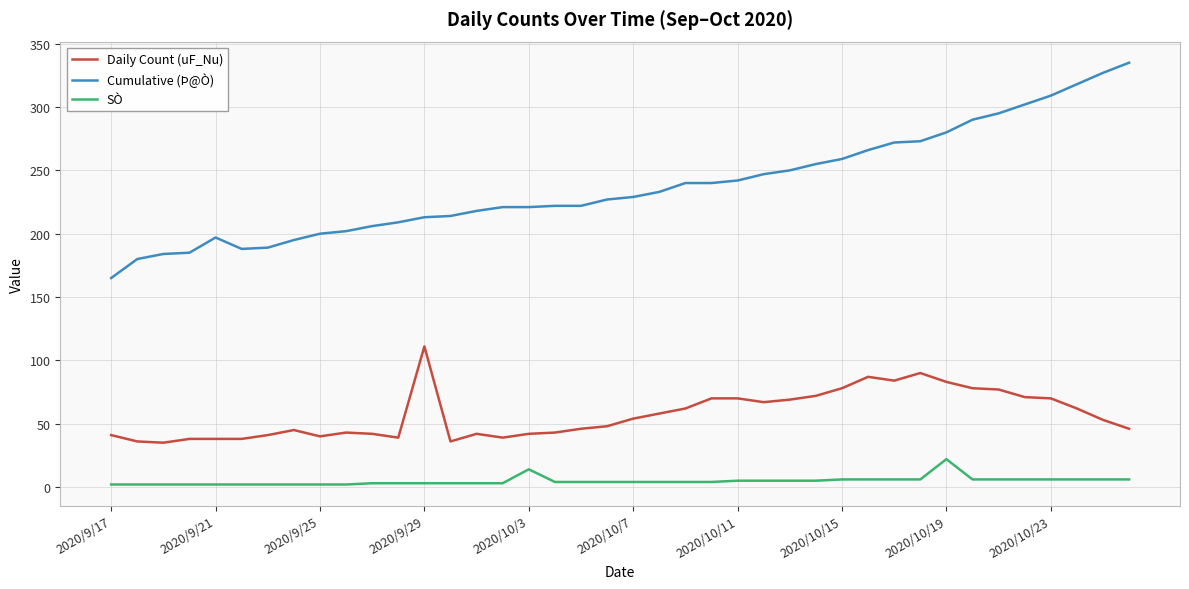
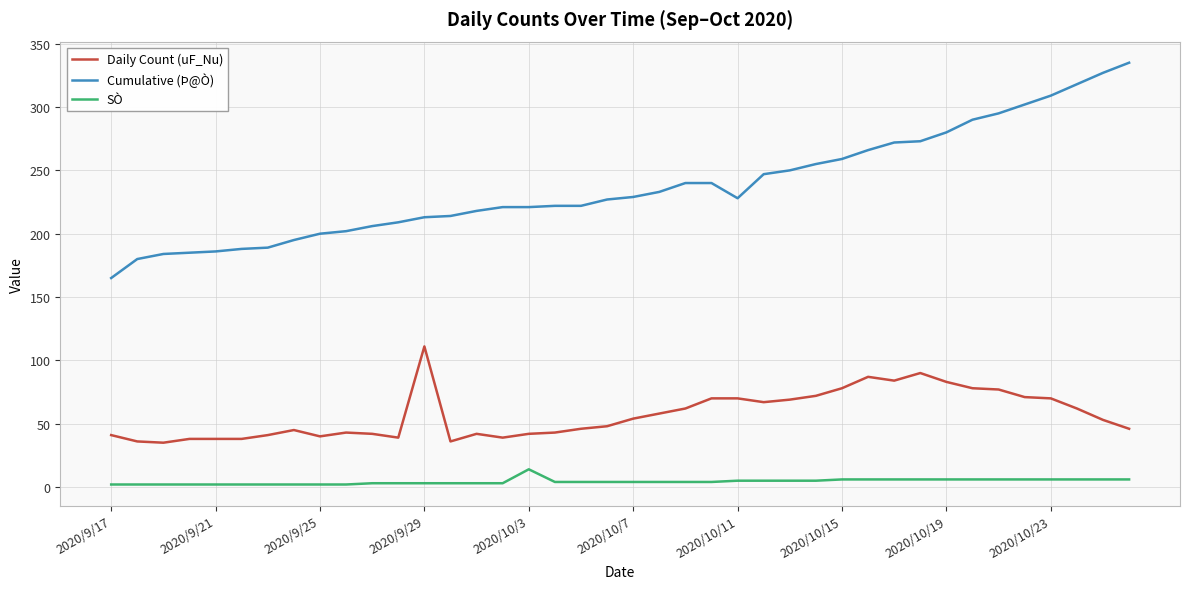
  {
    "Daily Count (uF_Nu)": {
      "2020/9/17": 41,
      "2020/9/21": 38,
      "2020/9/25": 40,
      "2020/9/29": 111,
      "2020/10/3": 42,
      "2020/10/7": 54,
      "2020/10/11": 70,
      "2020/10/15": 78,
      "2020/10/19": 83,
      "2020/10/23": 70
    },
    "Cumulative (Þ@Ò)": {
      "2020/9/17": 165,
-     "2020/9/21": 197,
+     "2020/9/21": 186,
      "2020/9/25": 200,
      "2020/9/29": 213,
      "2020/10/3": 221,
      "2020/10/7": 229,
-     "2020/10/11": 242,
+     "2020/10/11": 228,
      "2020/10/15": 259,
      "2020/10/19": 280,
      "2020/10/23": 309
    },
    "SÒ": {
      "2020/9/17": 2,
      "2020/9/21": 2,
      "2020/9/25": 2,
      "2020/9/29": 3,
      "2020/10/3": 14,
      "2020/10/7": 4,
      "2020/10/11": 5,
      "2020/10/15": 6,
-     "2020/10/19": 22,
+     "2020/10/19": 6,
      "2020/10/23": 6
    }
  }
